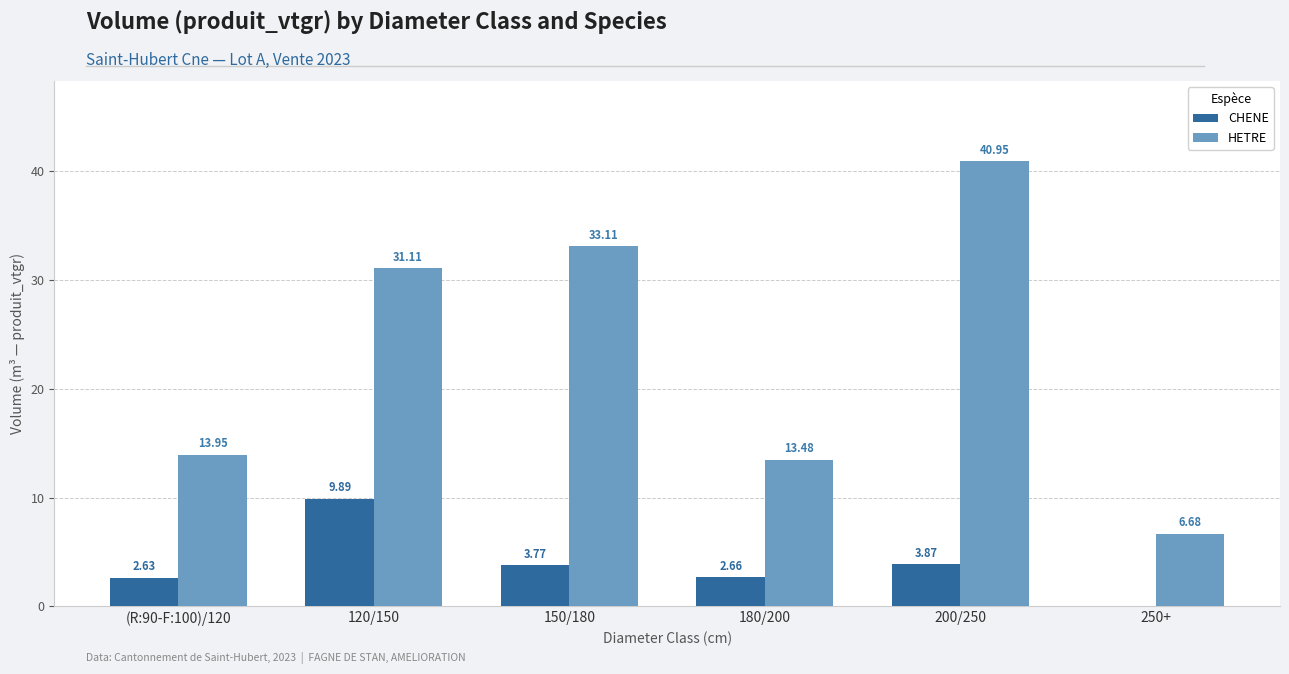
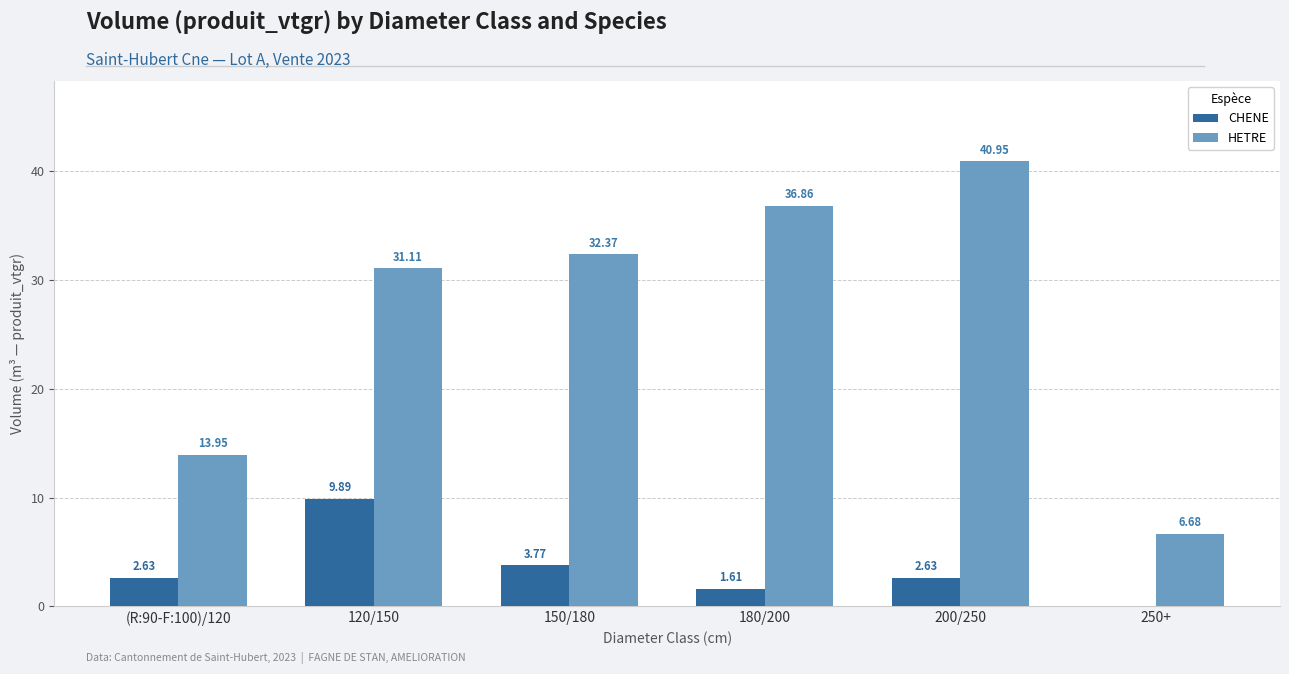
  {
    "CHENE": {
      "(R:90-F:100)/120": 2.63,
      "120/150": 9.89,
      "150/180": 3.77,
-     "180/200": 2.66,
-     "200/250": 3.87
+     "180/200": 1.61,
+     "200/250": 2.63
    },
    "HETRE": {
      "(R:90-F:100)/120": 13.95,
      "120/150": 31.11,
-     "150/180": 33.11,
-     "180/200": 13.48,
+     "150/180": 32.37,
+     "180/200": 36.86,
      "200/250": 40.95,
      "250+": 6.68
    }
  }
